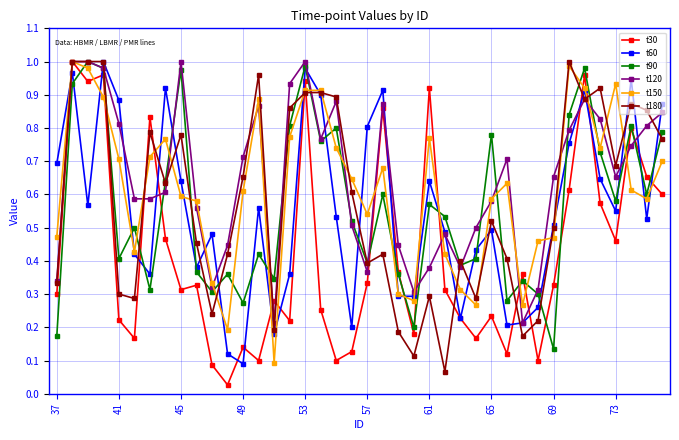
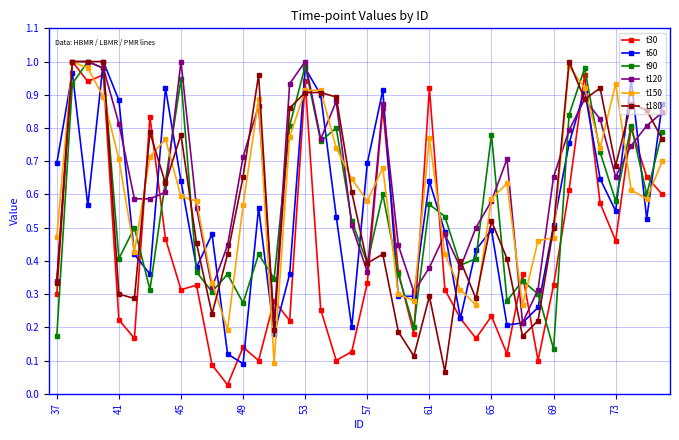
  {
    "t30": {
      "41": 0.22,
      "45": 0.31,
      "49": 0.14,
      "53": 0.94,
      "57": 0.33,
      "61": 0.92,
      "65": 0.23,
      "69": 0.33,
      "73": 0.46
    },
    "t60": {
      "41": 0.88,
      "45": 0.64,
      "49": 0.09,
-     "57": 0.80,
+     "57": 0.69,
      "61": 0.64,
      "65": 0.49,
      "73": 0.55
    },
    "t90": {
      "41": 0.41,
-     "45": 0.98,
+     "45": 0.95,
      "49": 0.27,
      "61": 0.57,
      "65": 0.78,
      "69": 0.13,
      "73": 0.58
    },
    "t120": {
      "41": 0.81,
      "45": 1.00,
      "49": 0.71,
      "53": 1.00,
      "57": 0.37,
      "61": 0.38,
      "69": 0.65,
      "73": 0.65
    },
    "t150": {
      "41": 0.71,
      "45": 0.59,
-     "49": 0.61,
-     "57": 0.54,
+     "49": 0.57,
+     "57": 0.58,
      "61": 0.77,
      "69": 0.47,
      "73": 0.93
    },
    "t180": {
      "41": 0.30,
      "45": 0.78,
      "49": 0.65,
      "61": 0.29,
      "65": 0.52,
      "73": 0.69
    }
  }
